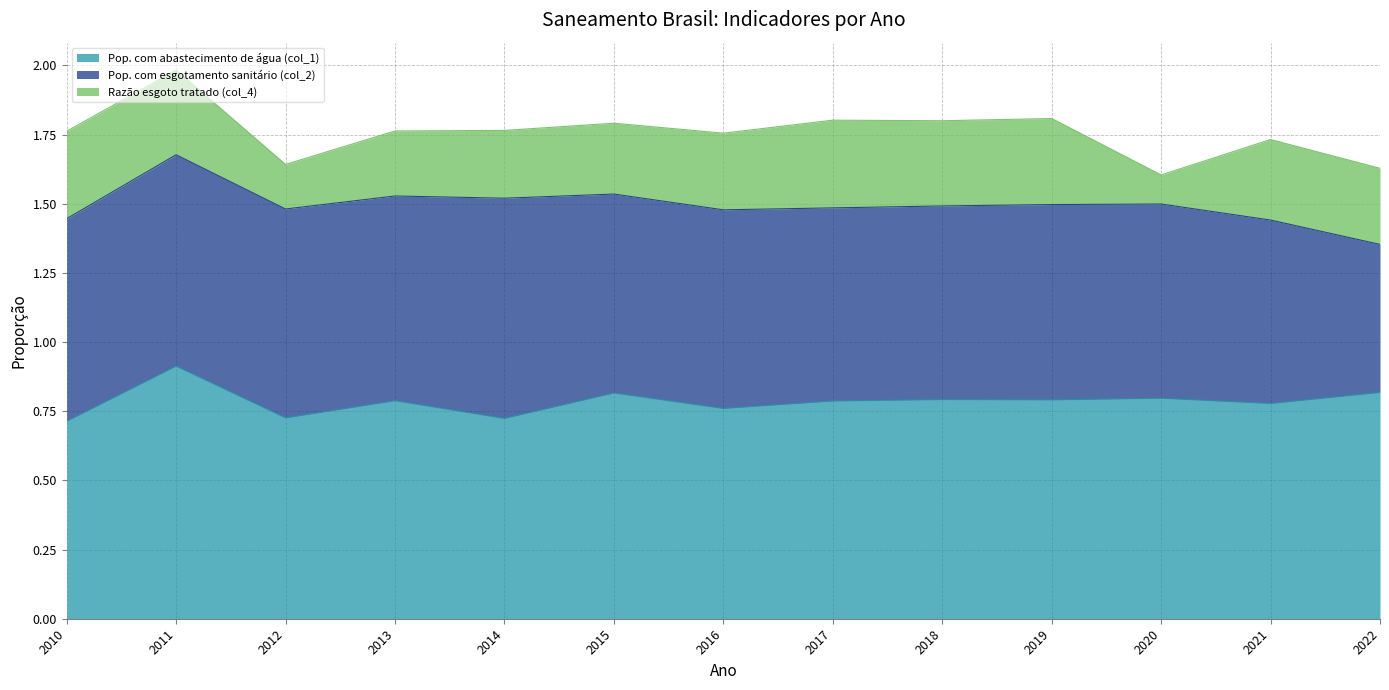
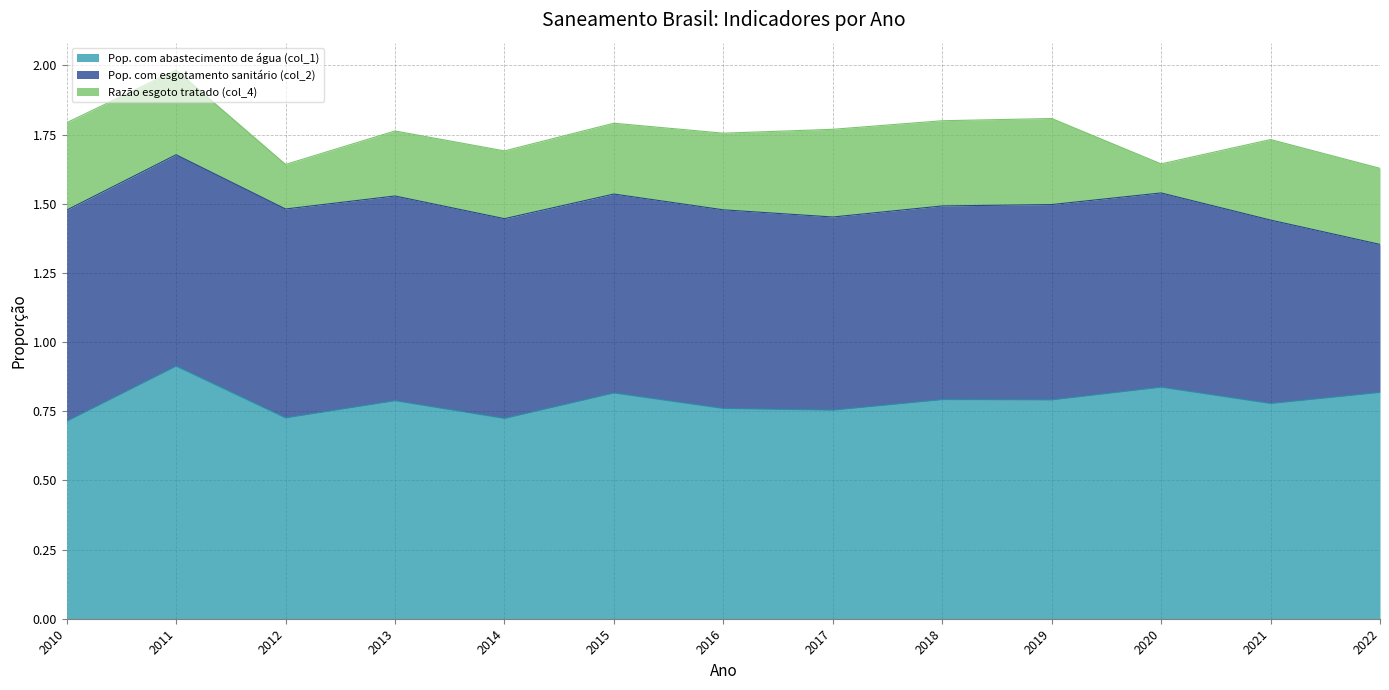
  {
    "Pop. com abastecimento de água (col_1)": {
      "2010": 0.71,
      "2011": 0.91,
      "2012": 0.73,
      "2013": 0.79,
      "2014": 0.72,
      "2015": 0.82,
      "2016": 0.76,
-     "2017": 0.79,
+     "2017": 0.75,
      "2018": 0.79,
      "2019": 0.79,
-     "2020": 0.80,
+     "2020": 0.84,
      "2021": 0.78,
      "2022": 0.82
    },
    "Pop. com esgotamento sanitário (col_2)": {
-     "2010": 0.73,
+     "2010": 0.76,
      "2011": 0.76,
      "2012": 0.75,
      "2013": 0.74,
-     "2014": 0.80,
+     "2014": 0.72,
      "2015": 0.72,
      "2016": 0.72,
      "2017": 0.70,
      "2018": 0.70,
      "2019": 0.71,
      "2020": 0.70,
      "2021": 0.66,
      "2022": 0.54
    },
    "Razão esgoto tratado (col_4)": {
      "2010": 0.32,
      "2012": 0.16,
      "2013": 0.23,
      "2014": 0.25,
      "2015": 0.26,
      "2016": 0.28,
      "2017": 0.32,
      "2018": 0.31,
      "2019": 0.31,
      "2020": 0.10,
      "2021": 0.29,
      "2022": 0.28
    }
  }
